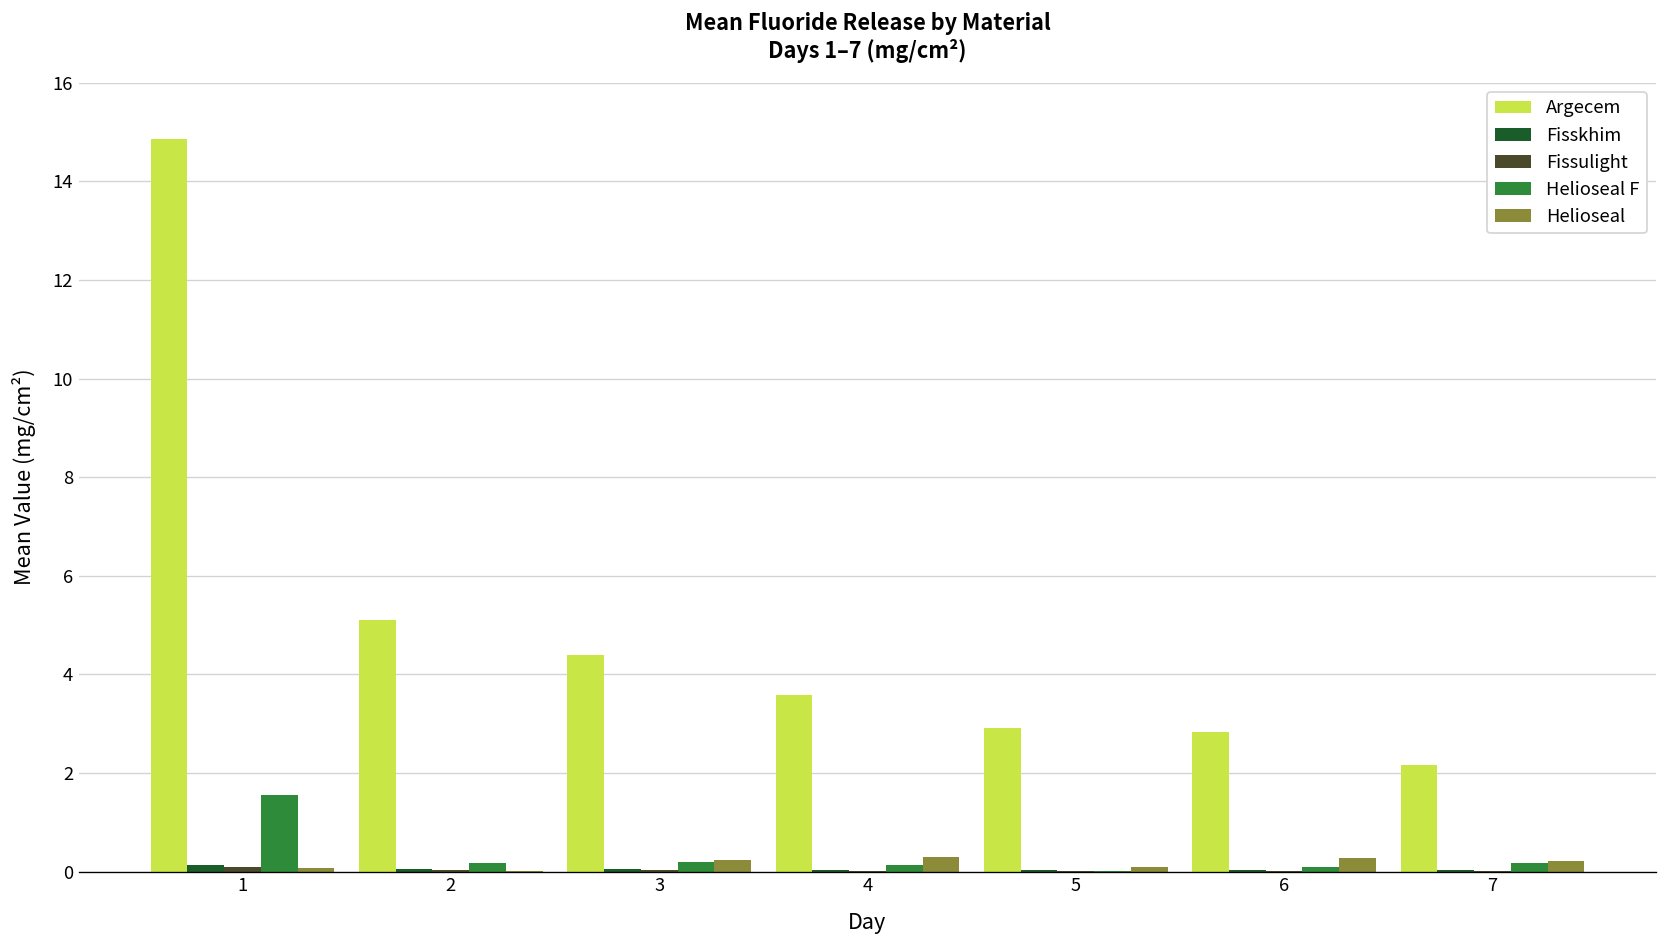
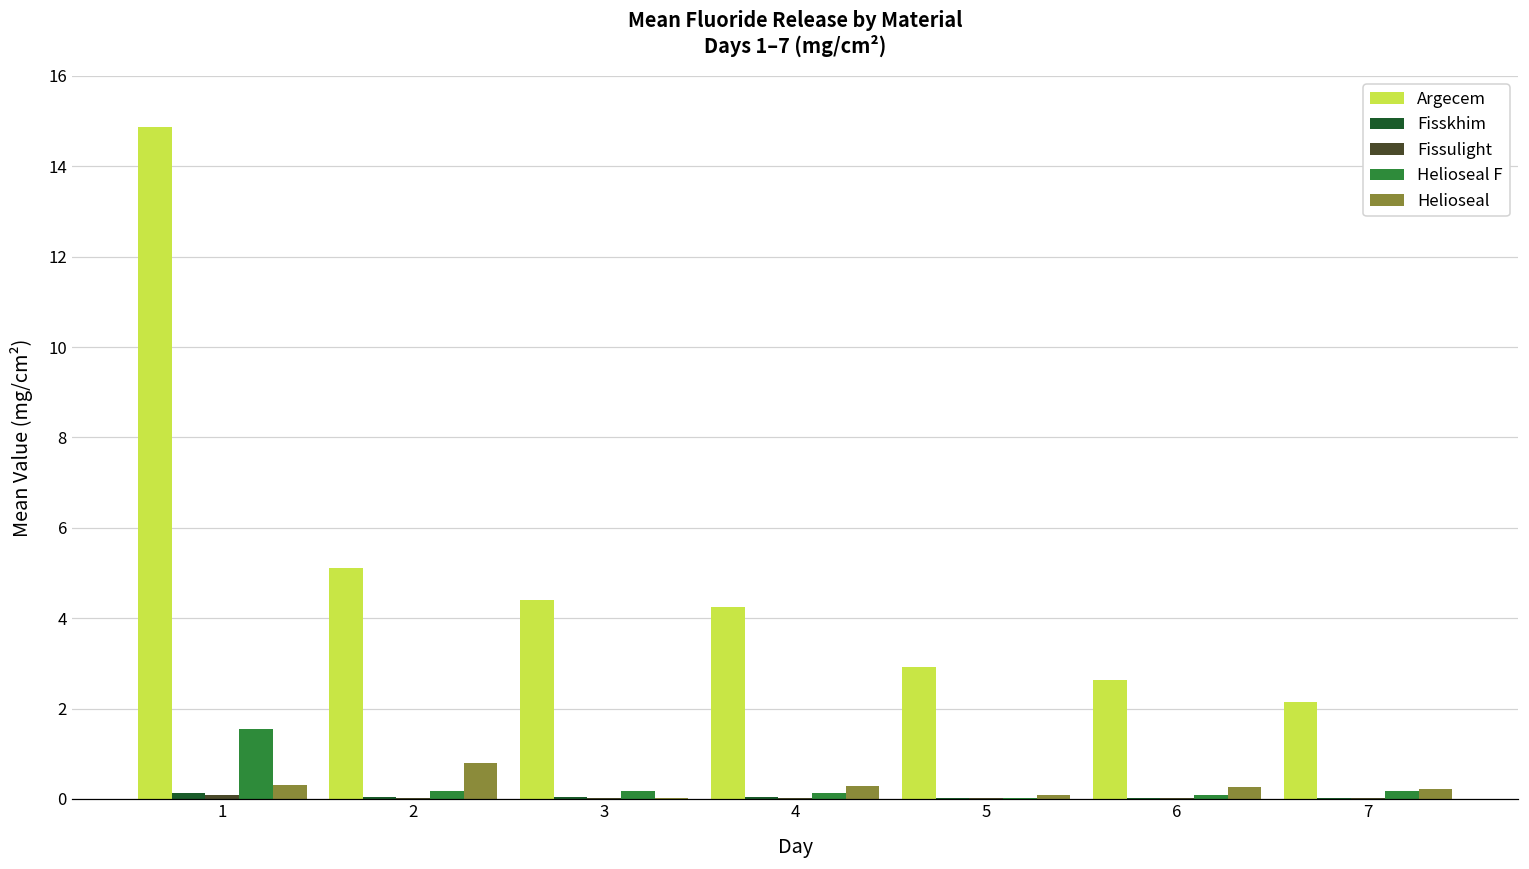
  {
    "Argecem": {
      "1": 14.9,
      "2": 5.1,
      "3": 4.4,
-     "4": 3.6,
+     "4": 4.2,
      "5": 2.9,
-     "6": 2.8,
+     "6": 2.6,
      "7": 2.2
    },
    "Helioseal": {
-     "1": 0.1,
-     "2": 0.0,
-     "3": 0.2,
+     "1": 0.3,
+     "2": 0.8,
+     "3": 0.0,
      "4": 0.3,
      "5": 0.1,
      "6": 0.3,
      "7": 0.2
    }
  }
